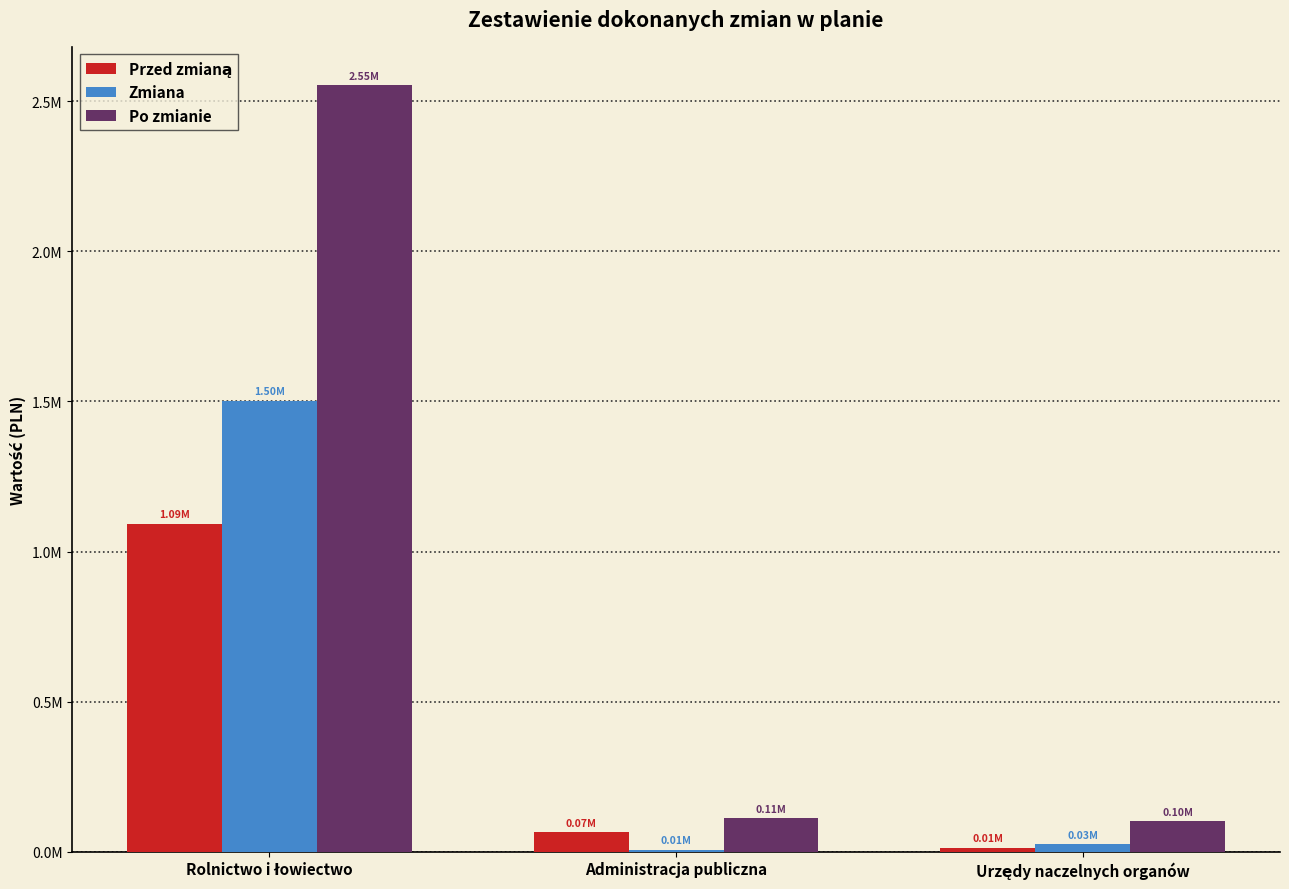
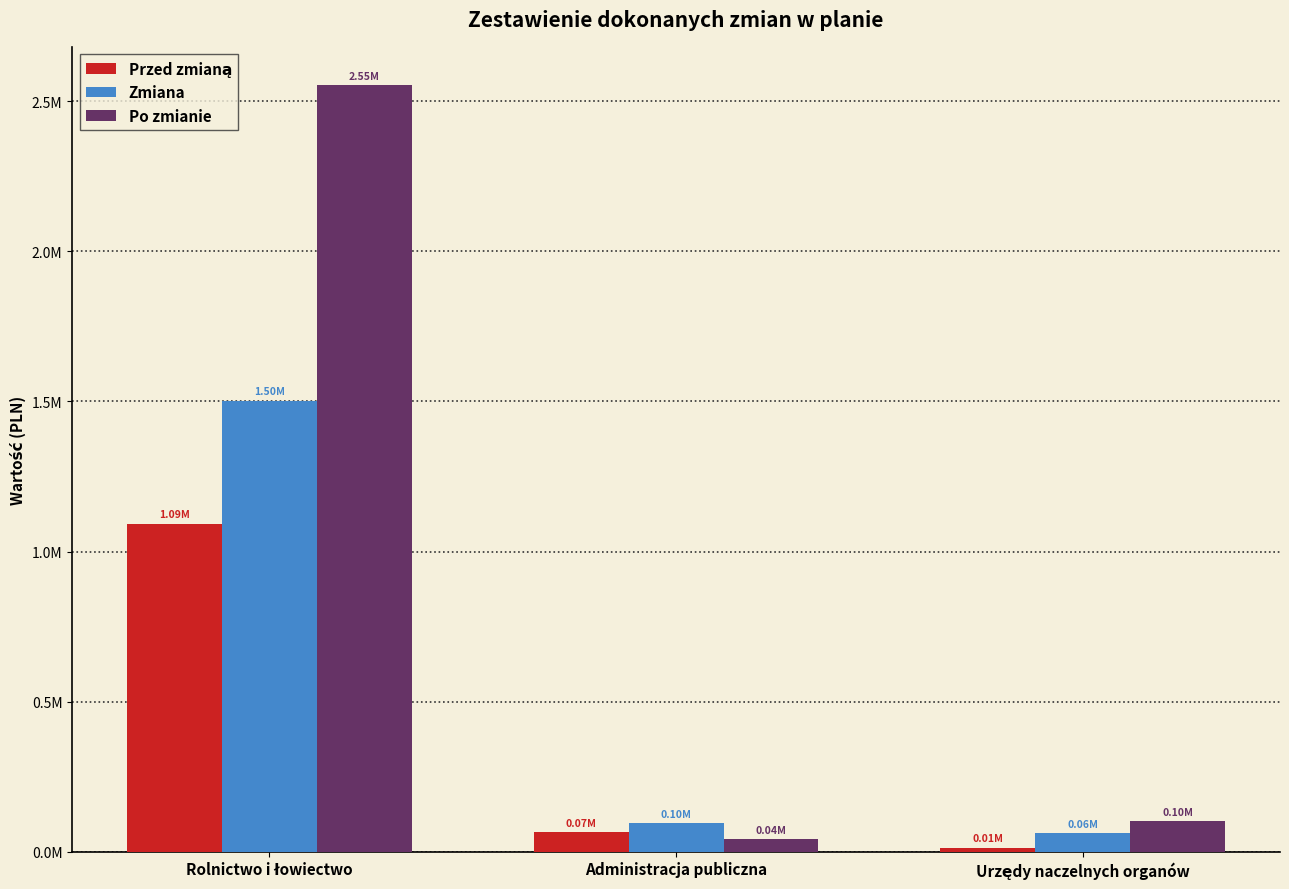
  {
    "Przed zmianą": {
      "Rolnictwo i łowiectwo": "1.09M",
      "Administracja publiczna": "0.07M",
      "Urzędy naczelnych organów": "0.01M"
    },
    "Zmiana": {
      "Rolnictwo i łowiectwo": "1.50M",
-     "Administracja publiczna": "0.01M",
-     "Urzędy naczelnych organów": "0.03M"
+     "Administracja publiczna": "0.10M",
+     "Urzędy naczelnych organów": "0.06M"
    },
    "Po zmianie": {
      "Rolnictwo i łowiectwo": "2.55M",
-     "Administracja publiczna": "0.11M",
+     "Administracja publiczna": "0.04M",
      "Urzędy naczelnych organów": "0.10M"
    }
  }
